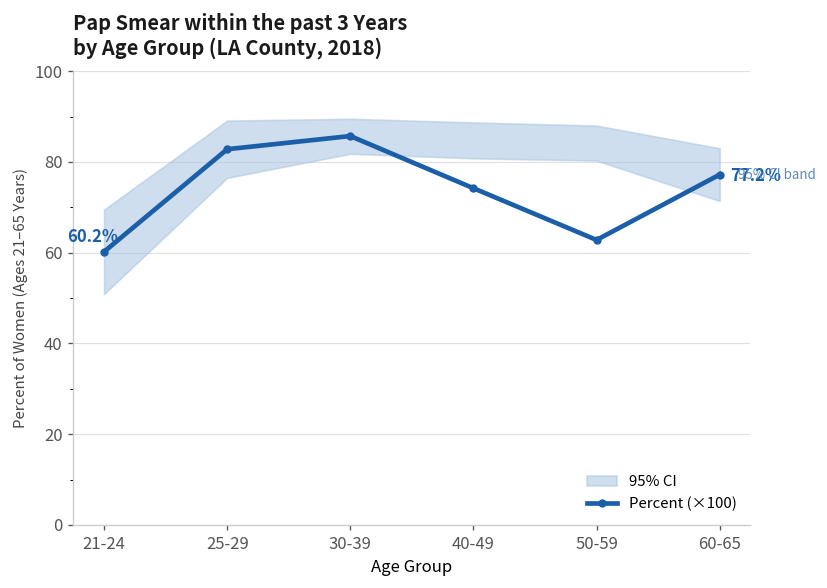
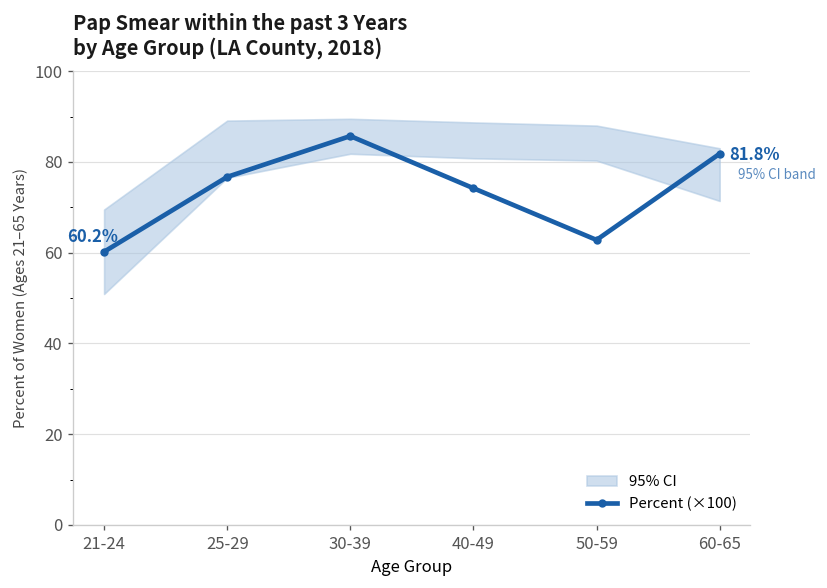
  {
    "Percent (×100)": {
      "21-24": "60.2%",
-     "25-29": "83",
-     "60-65": "77.2%"
+     "25-29": "77",
+     "60-65": "81.8%"
    }
  }
